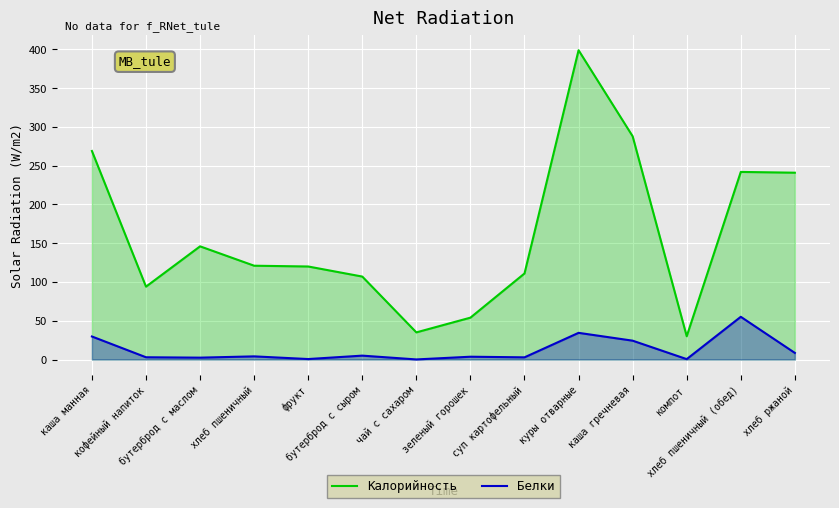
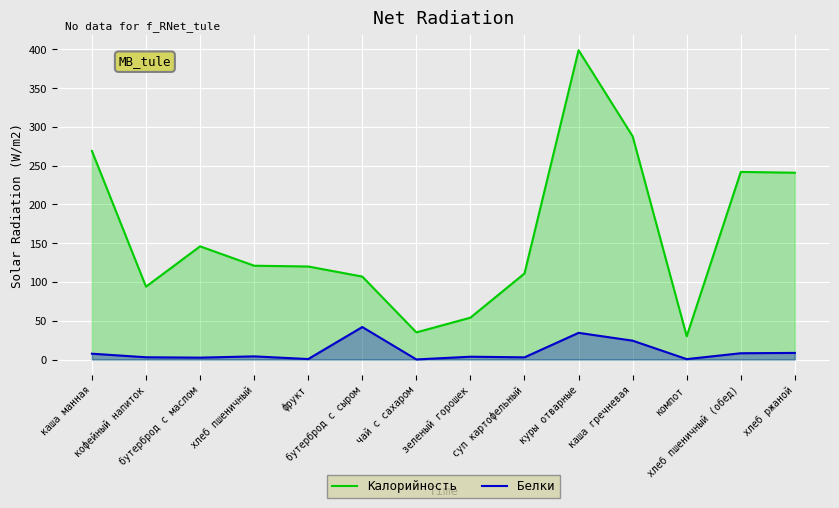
  {
    "Калорийность": {
      "каша манная": 270,
      "кофейный напиток": 90,
      "бутерброд с маслом": 150,
      "хлеб пшеничный": 120,
      "фрукт": 120,
      "бутерброд с сыром": 110,
      "чай с сахаром": 40,
      "зеленый горошек": 50,
      "суп картофельный": 110,
      "куры отварные": 400,
      "каша гречневая": 290,
      "компот": 30,
      "хлеб пшеничный (обед)": 240,
      "хлеб ржаной": 240
    },
    "Белки": {
-     "каша манная": 30,
+     "каша манная": 10,
      "кофейный напиток": 0,
      "бутерброд с маслом": 0,
      "хлеб пшеничный": 0,
      "фрукт": 0,
-     "бутерброд с сыром": 10,
+     "бутерброд с сыром": 40,
      "чай с сахаром": 0,
      "зеленый горошек": 0,
      "суп картофельный": 0,
      "куры отварные": 30,
      "каша гречневая": 20,
      "компот": 0,
-     "хлеб пшеничный (обед)": 60,
+     "хлеб пшеничный (обед)": 10,
      "хлеб ржаной": 10
    }
  }
